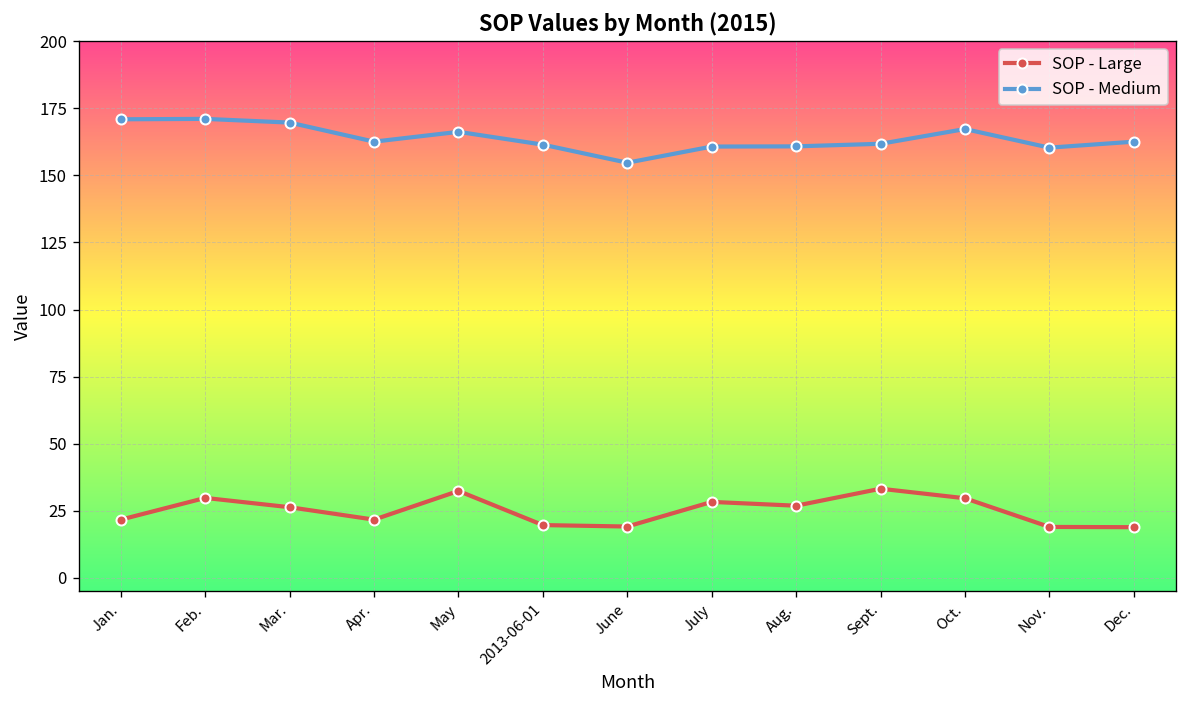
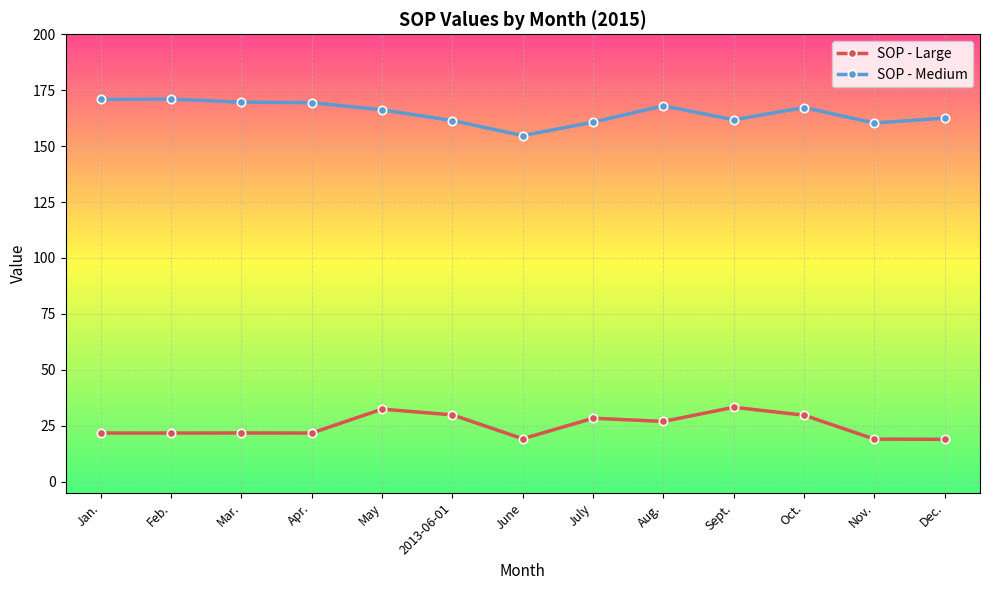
  {
    "SOP - Large": {
      "Jan.": 22,
-     "Feb.": 30,
-     "Mar.": 26,
+     "Feb.": 22,
+     "Mar.": 22,
      "Apr.": 22,
      "May": 32,
-     "2013-06-01": 20,
+     "2013-06-01": 30,
      "June": 19,
      "July": 28,
      "Aug.": 27,
      "Sept.": 33,
      "Oct.": 30,
      "Nov.": 19,
      "Dec.": 19
    },
    "SOP - Medium": {
      "Jan.": 171,
      "Feb.": 171,
      "Mar.": 170,
-     "Apr.": 163,
+     "Apr.": 169,
      "May": 166,
      "2013-06-01": 161,
      "June": 155,
      "July": 161,
-     "Aug.": 161,
+     "Aug.": 168,
      "Sept.": 162,
      "Oct.": 167,
      "Nov.": 160,
      "Dec.": 163
    }
  }
